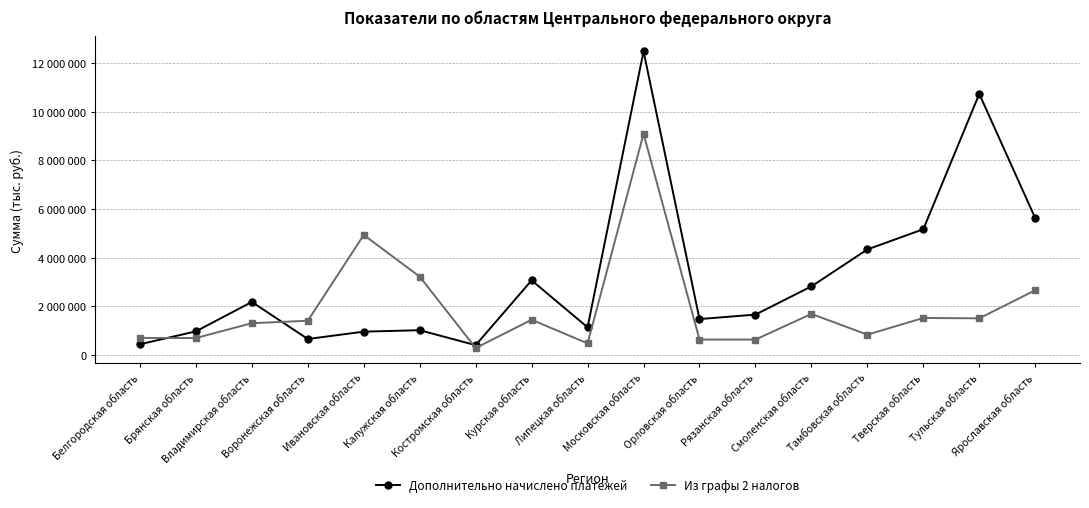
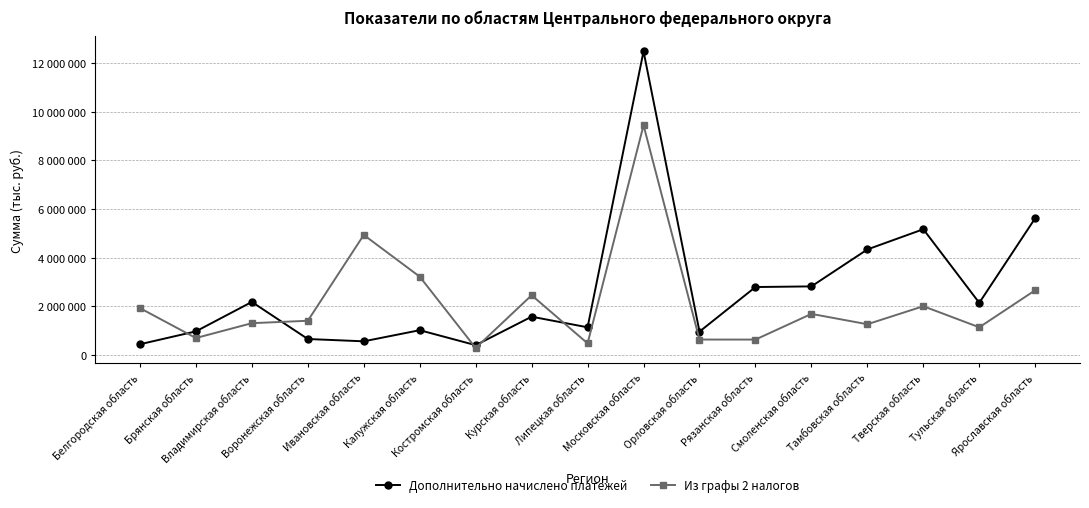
  {
    "Дополнительно начислено платежей": {
      "Белгородская область": 400000,
      "Брянская область": 1000000,
      "Владимирская область": 2200000,
      "Воронежская область": 700000,
-     "Ивановская область": 1000000,
+     "Ивановская область": 600000,
      "Калужская область": 1000000,
      "Костромская область": 400000,
-     "Курская область": 3100000,
+     "Курская область": 1600000,
      "Липецкая область": 1100000,
      "Московская область": 12500000,
-     "Орловская область": 1500000,
-     "Рязанская область": 1700000,
+     "Орловская область": 1000000,
+     "Рязанская область": 2800000,
      "Смоленская область": 2800000,
      "Тамбовская область": 4300000,
      "Тверская область": 5200000,
-     "Тульская область": 10700000,
+     "Тульская область": 2100000,
      "Ярославская область": 5600000
    },
    "Из графы 2 налогов": {
-     "Белгородская область": 700000,
+     "Белгородская область": 1900000,
      "Брянская область": 700000,
      "Владимирская область": 1300000,
      "Воронежская область": 1400000,
      "Ивановская область": 4900000,
      "Калужская область": 3200000,
      "Костромская область": 300000,
-     "Курская область": 1400000,
+     "Курская область": 2500000,
      "Липецкая область": 500000,
-     "Московская область": 9100000,
+     "Московская область": 9400000,
      "Орловская область": 600000,
      "Рязанская область": 600000,
      "Смоленская область": 1700000,
-     "Тамбовская область": 800000,
-     "Тверская область": 1500000,
-     "Тульская область": 1500000,
+     "Тамбовская область": 1300000,
+     "Тверская область": 2000000,
+     "Тульская область": 1100000,
      "Ярославская область": 2700000
    }
  }
